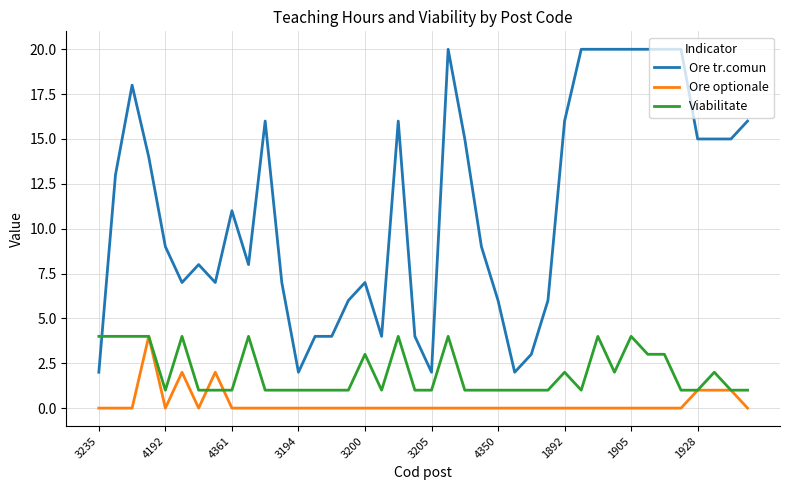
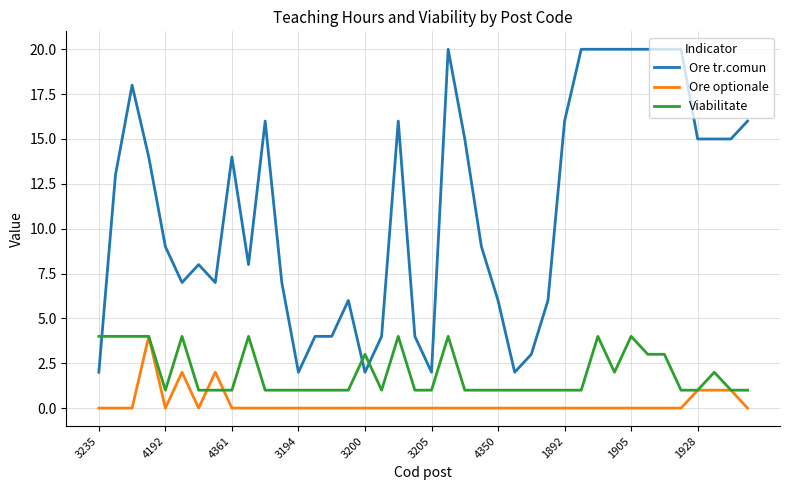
  {
    "Ore tr.comun": {
      "3235": 2,
      "4192": 9,
-     "4361": 11,
+     "4361": 14,
      "3194": 2,
-     "3200": 7,
+     "3200": 2,
      "3205": 2,
      "4350": 6,
      "1892": 16,
      "1905": 20,
      "1928": 15
    },
    "Ore optionale": {
      "3235": 0,
      "4192": 0,
      "4361": 0,
      "3194": 0,
      "3200": 0,
      "3205": 0,
      "4350": 0,
      "1892": 0,
      "1905": 0
    },
    "Viabilitate": {
      "3235": 4,
      "4192": 1,
      "4361": 1,
      "3194": 1,
      "3200": 3,
      "3205": 1,
      "4350": 1,
-     "1892": 2,
+     "1892": 1,
      "1905": 4
    }
  }
